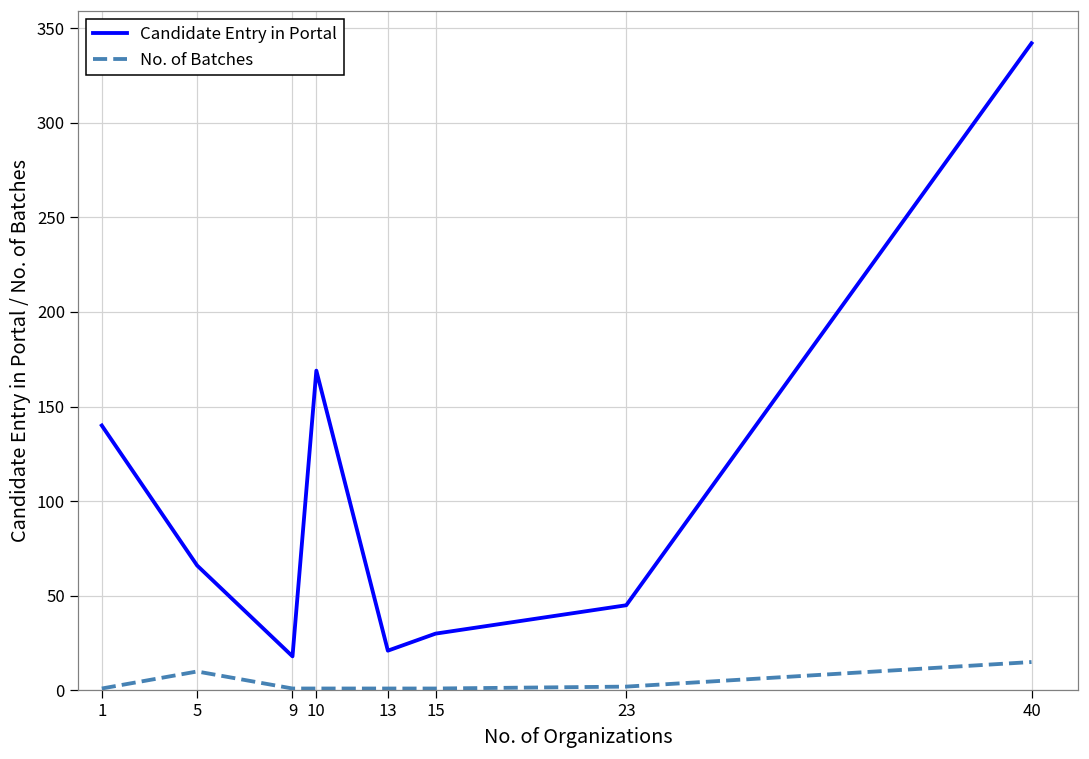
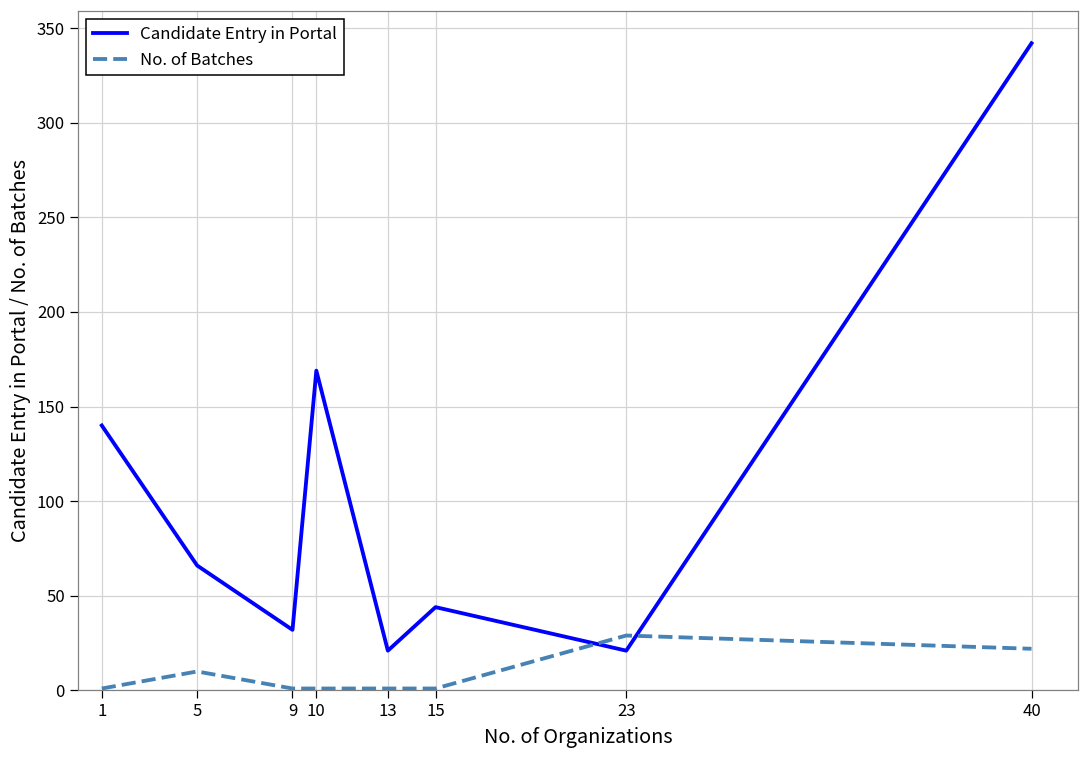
  {
    "Candidate Entry in Portal": {
      "1": 140,
      "5": 66,
-     "9": 18,
+     "9": 32,
      "10": 169,
      "13": 21,
-     "15": 30,
-     "23": 45,
+     "15": 44,
+     "23": 21,
      "40": 342
    },
    "No. of Batches": {
      "1": 1,
      "5": 10,
      "9": 1,
      "10": 1,
      "13": 1,
      "15": 1,
-     "23": 2,
-     "40": 15
+     "23": 29,
+     "40": 22
    }
  }
